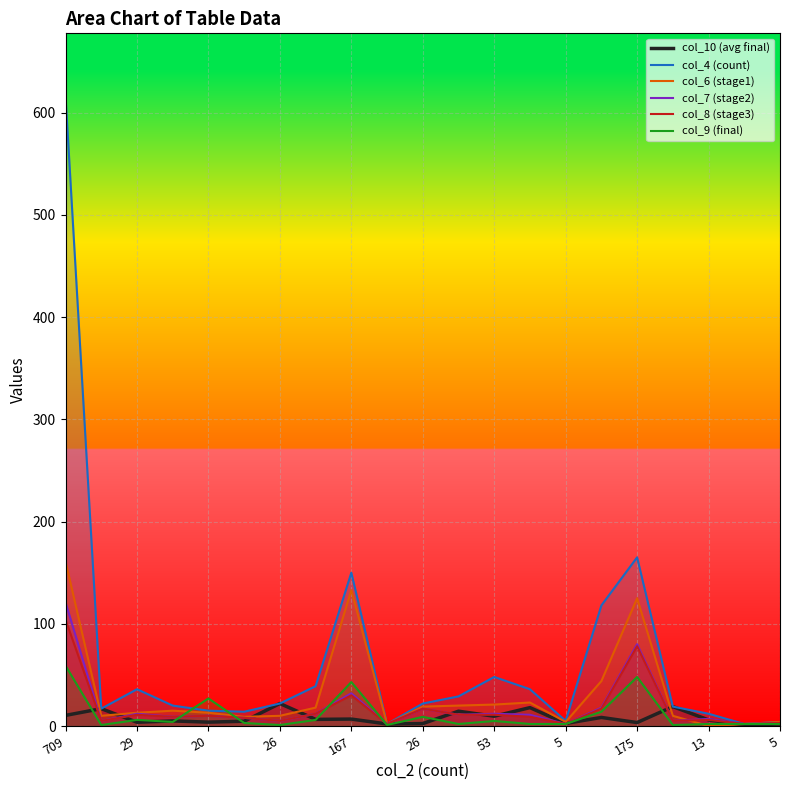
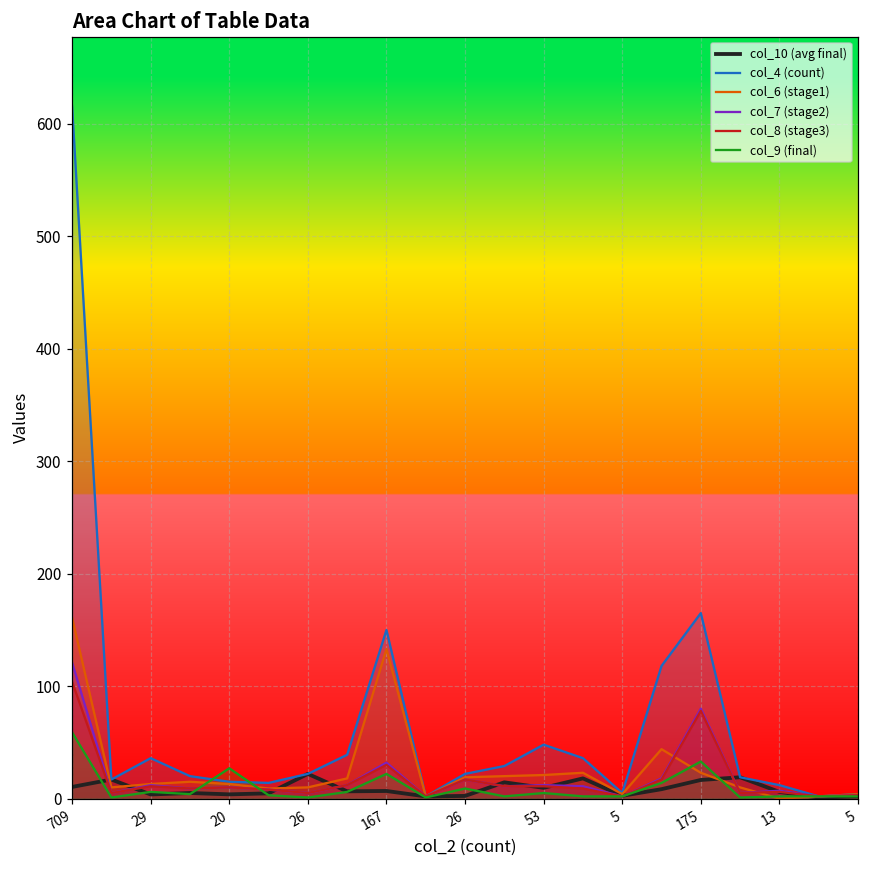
  {
    "col_10 (avg final)": {
      "709": 10,
      "20": 4,
      "167": 7,
-     "175": 3
+     "175": 17
    },
    "col_4 (count)": {
      "709": 616,
      "29": 36,
      "167": 150,
      "53": 48,
      "175": 165
    },
    "col_6 (stage1)": {
      "709": 161,
      "167": 133,
      "53": 21,
-     "175": 125
+     "175": 23
    },
    "col_7 (stage2)": {
      "709": 121
    },
    "col_8 (stage3)": {
      "709": 104
    },
    "col_9 (final)": {
      "709": 59,
      "20": 27,
-     "167": 43,
+     "167": 22,
      "53": 5,
-     "175": 48
+     "175": 33
    }
  }
